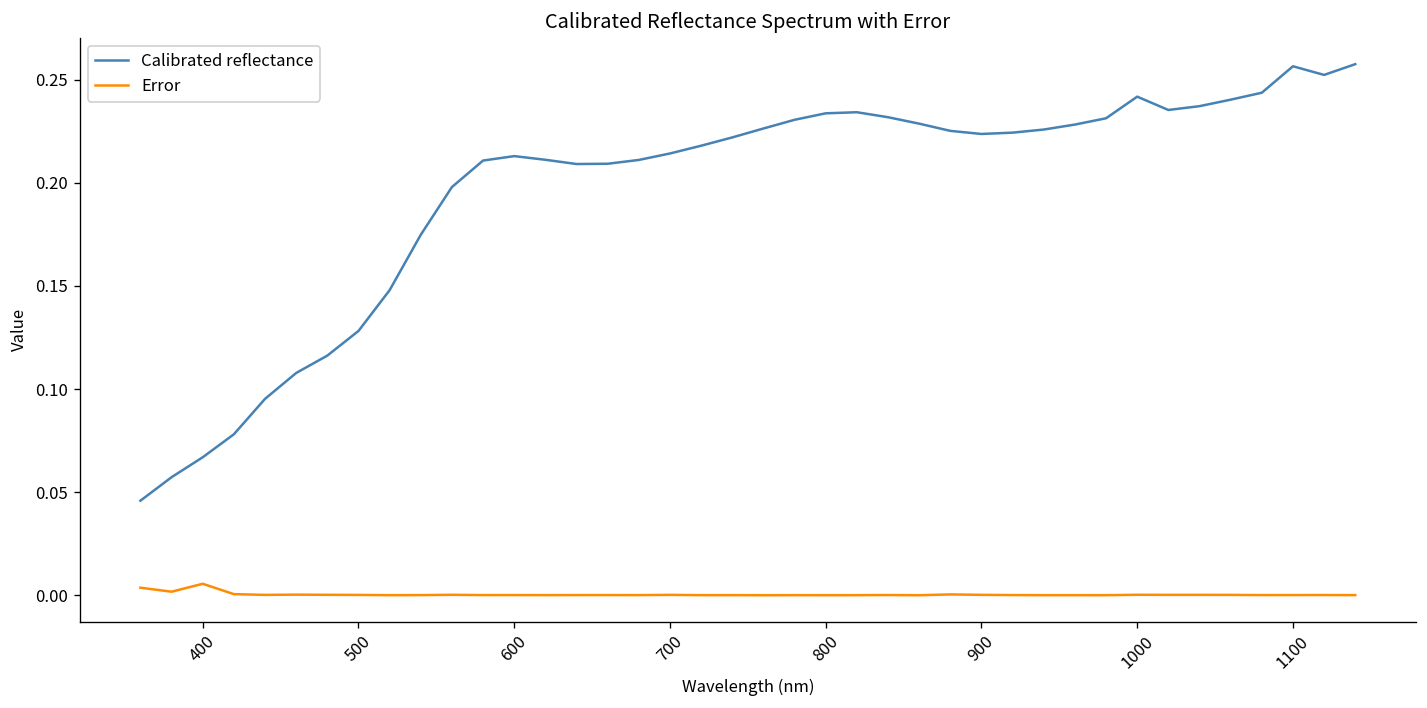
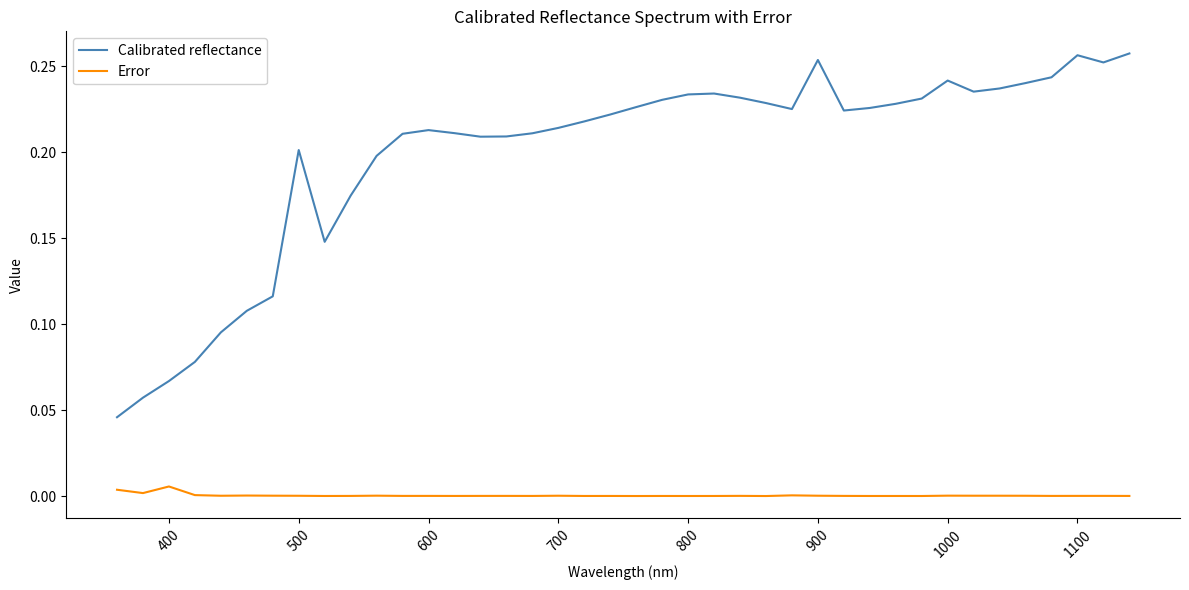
  {
    "Calibrated reflectance": {
      "400": 0.067,
-     "500": 0.128,
+     "500": 0.201,
      "600": 0.213,
      "700": 0.214,
      "800": 0.234,
-     "900": 0.224,
+     "900": 0.254,
      "1000": 0.242,
      "1100": 0.256
    },
    "Error": {
      "400": 0.006,
      "500": 0.000,
      "600": 0.000,
      "700": 0.000,
      "800": 0.000,
      "900": 0.000,
      "1000": 0.000,
      "1100": 0.000
    }
  }
